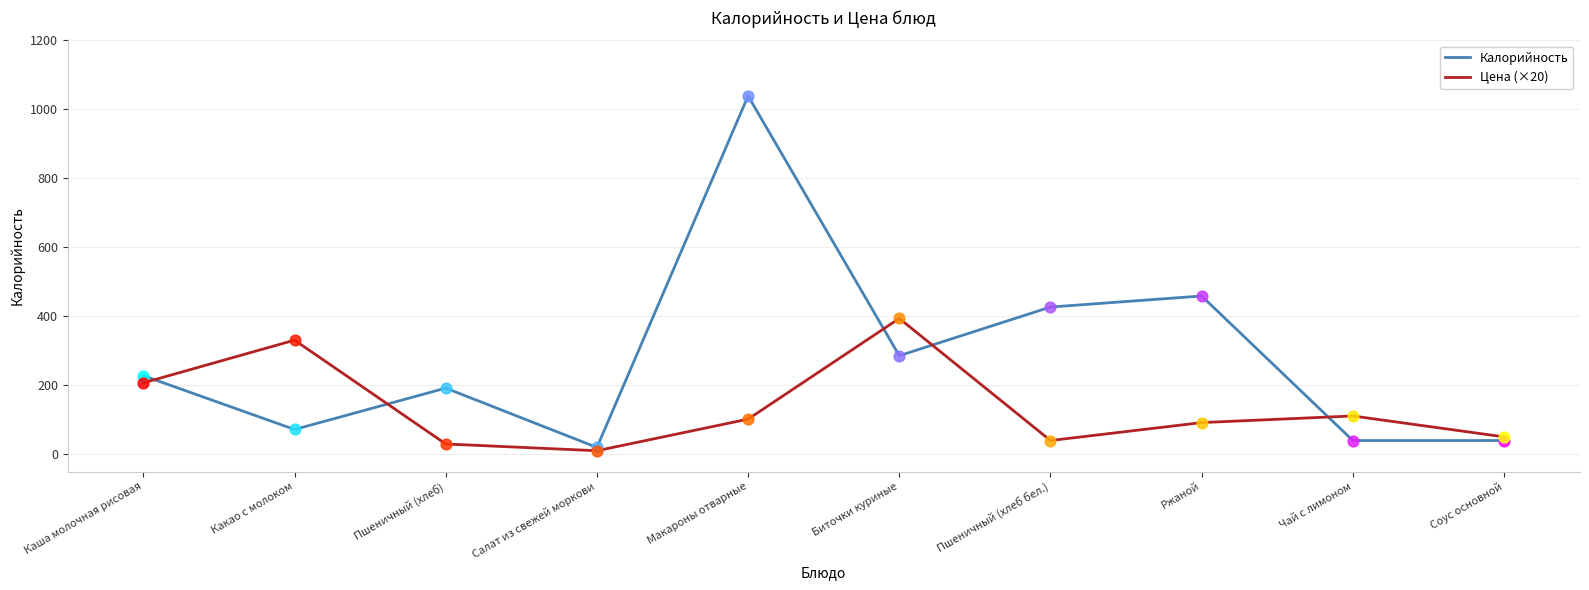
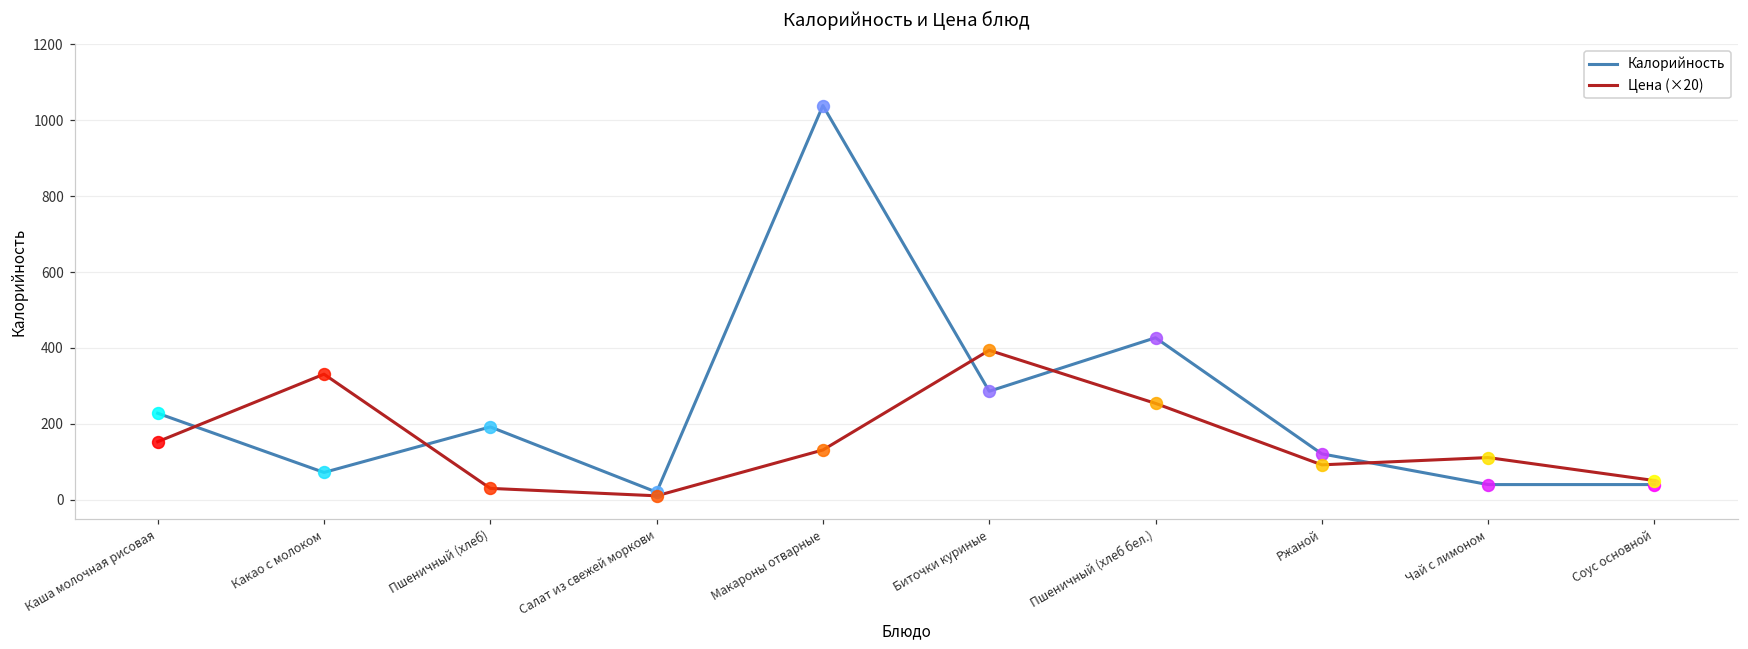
  {
    "Калорийность": {
-     "Ржаной": 460
+     "Ржаной": 120
    },
    "Цена (×20)": {
-     "Каша молочная рисовая": 210,
-     "Макароны отварные": 100,
-     "Пшеничный (хлеб бел.)": 40
+     "Каша молочная рисовая": 150,
+     "Макароны отварные": 130,
+     "Пшеничный (хлеб бел.)": 250
    }
  }
